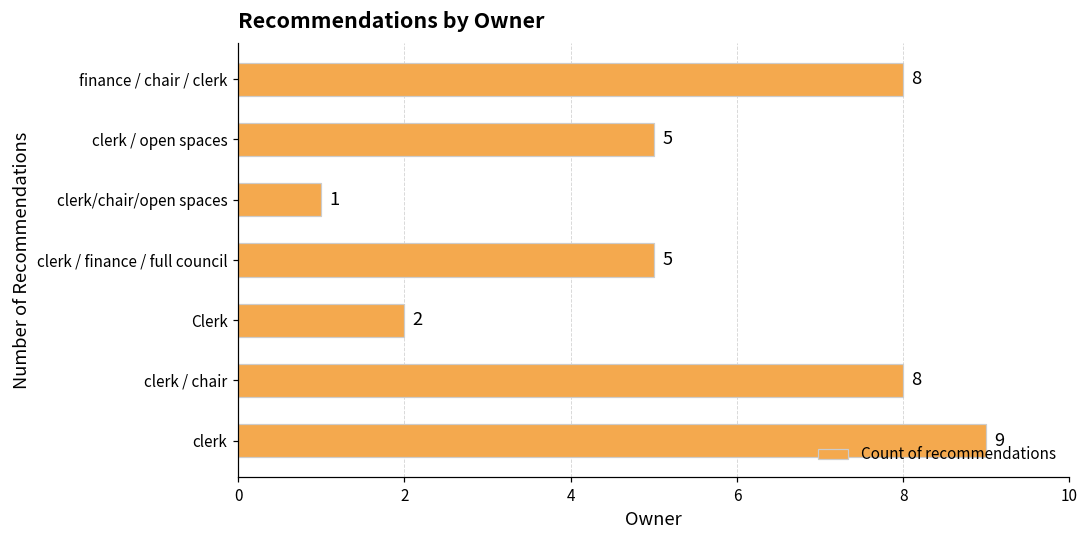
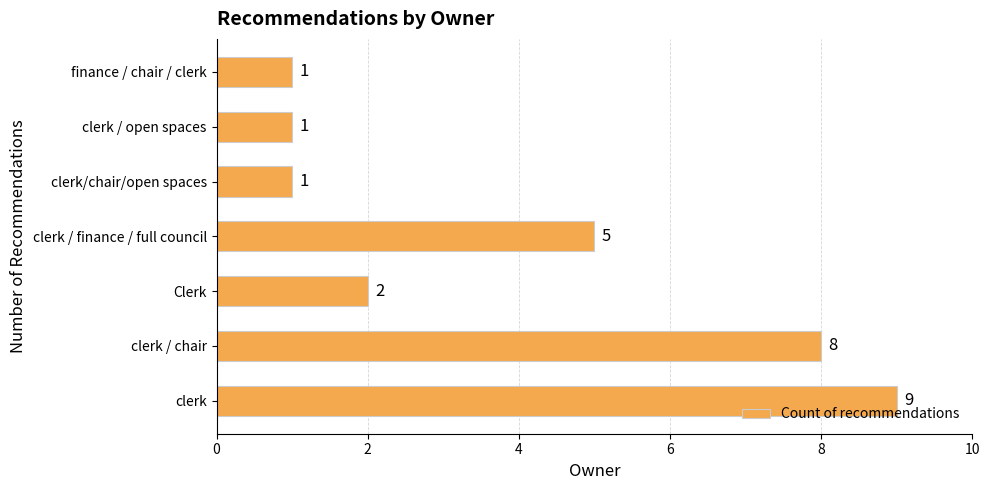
  {
-   "finance / chair / clerk": 8,
-   "clerk / open spaces": 5,
+   "finance / chair / clerk": 1,
+   "clerk / open spaces": 1,
    "clerk/chair/open spaces": 1,
    "clerk / finance / full council": 5,
    "Clerk": 2,
    "clerk / chair": 8,
    "clerk": 9
  }
